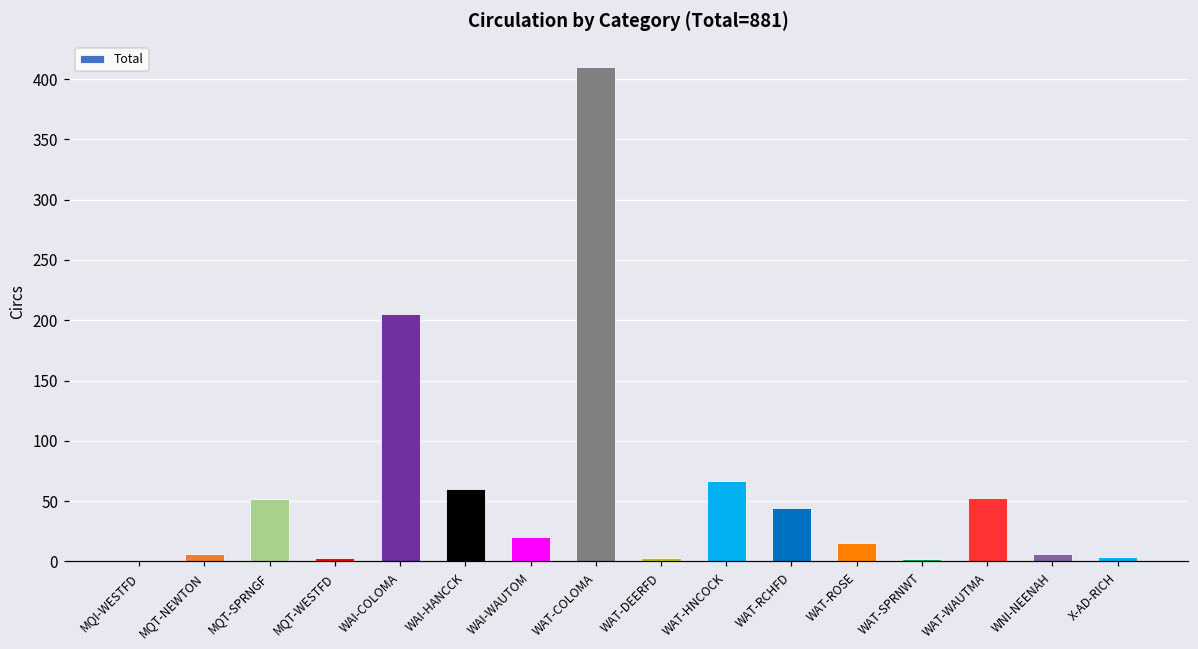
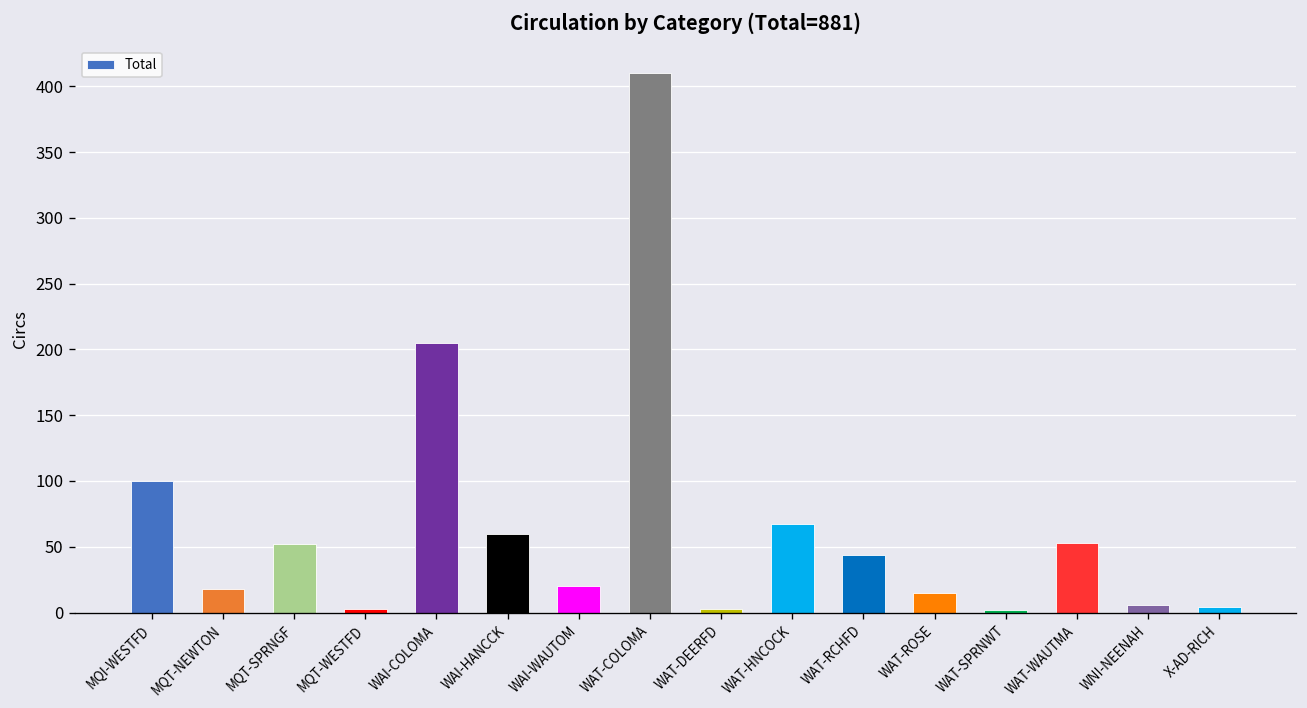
  {
-   "MQI-WESTFD": 1,
-   "MQT-NEWTON": 6,
+   "MQI-WESTFD": 100,
+   "MQT-NEWTON": 18,
    "MQT-SPRNGF": 52,
    "MQT-WESTFD": 3,
    "WAI-COLOMA": 205,
    "WAI-HANCCK": 60,
    "WAI-WAUTOM": 20,
    "WAT-COLOMA": 410,
    "WAT-DEERFD": 3,
    "WAT-HNCOCK": 67,
    "WAT-RCHFD": 44,
    "WAT-ROSE": 15,
    "WAT-WAUTMA": 53,
    "WNI-NEENAH": 6,
    "X-AD-RICH": 4
  }
